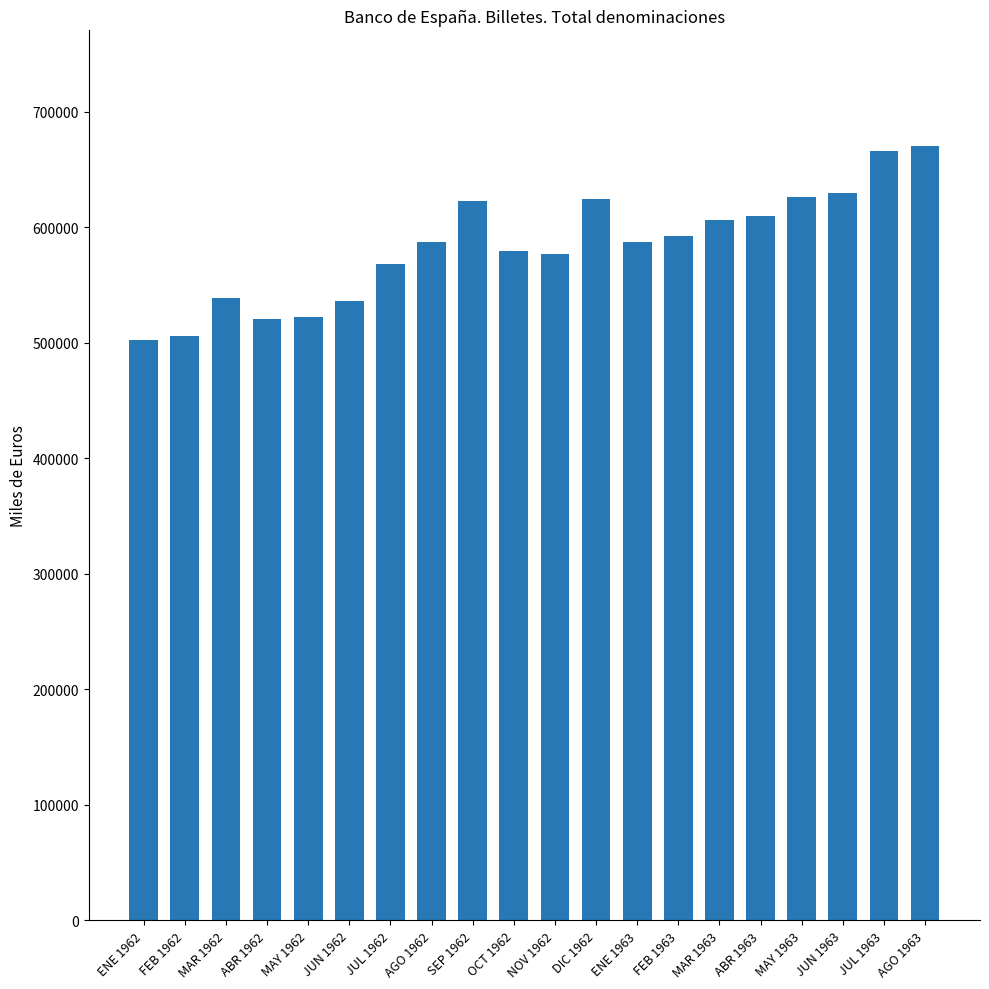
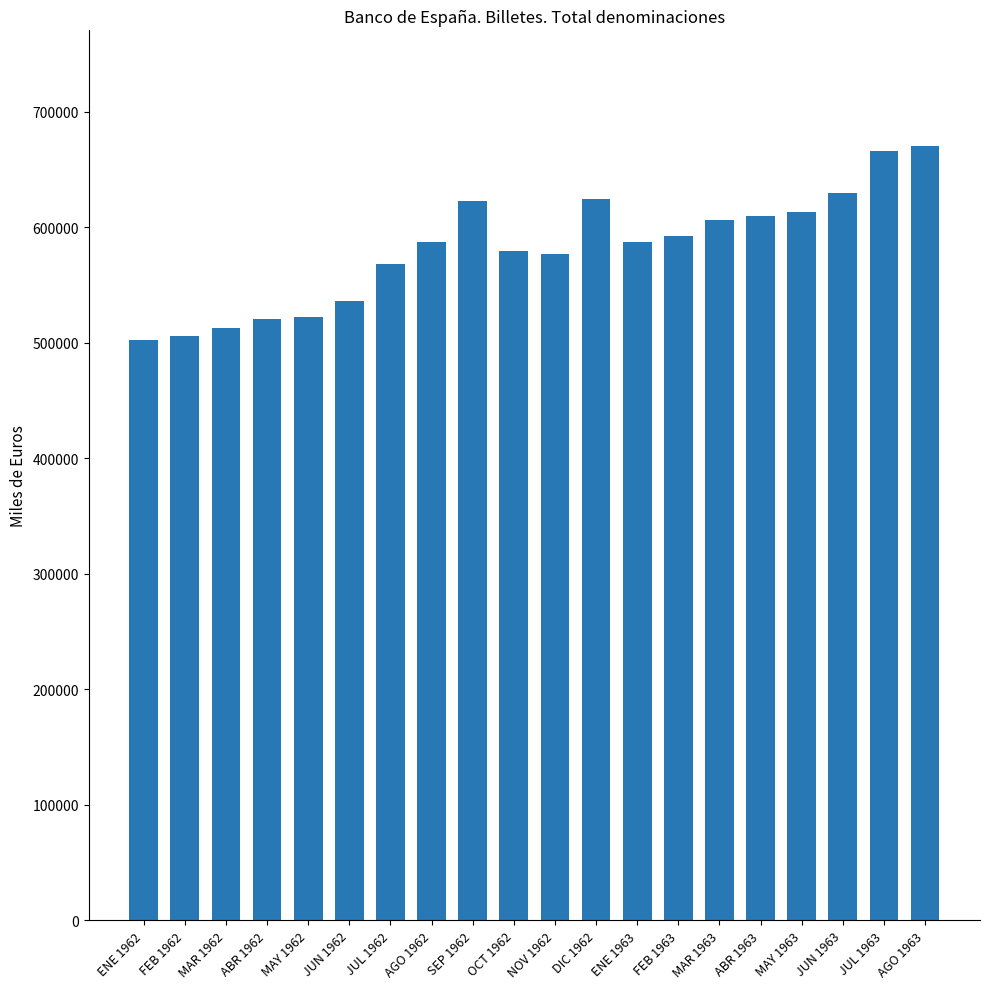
  {
    "ENE 1962": 502000,
    "FEB 1962": 506000,
-   "MAR 1962": 538000,
+   "MAR 1962": 512000,
    "ABR 1962": 521000,
    "MAY 1962": 522000,
    "JUN 1962": 536000,
    "JUL 1962": 568000,
    "AGO 1962": 587000,
    "SEP 1962": 622000,
    "OCT 1962": 579000,
    "NOV 1962": 576000,
    "DIC 1962": 624000,
    "ENE 1963": 587000,
    "FEB 1963": 592000,
    "MAR 1963": 606000,
    "ABR 1963": 610000,
-   "MAY 1963": 626000,
+   "MAY 1963": 613000,
    "JUN 1963": 629000,
    "JUL 1963": 666000,
    "AGO 1963": 670000
  }
